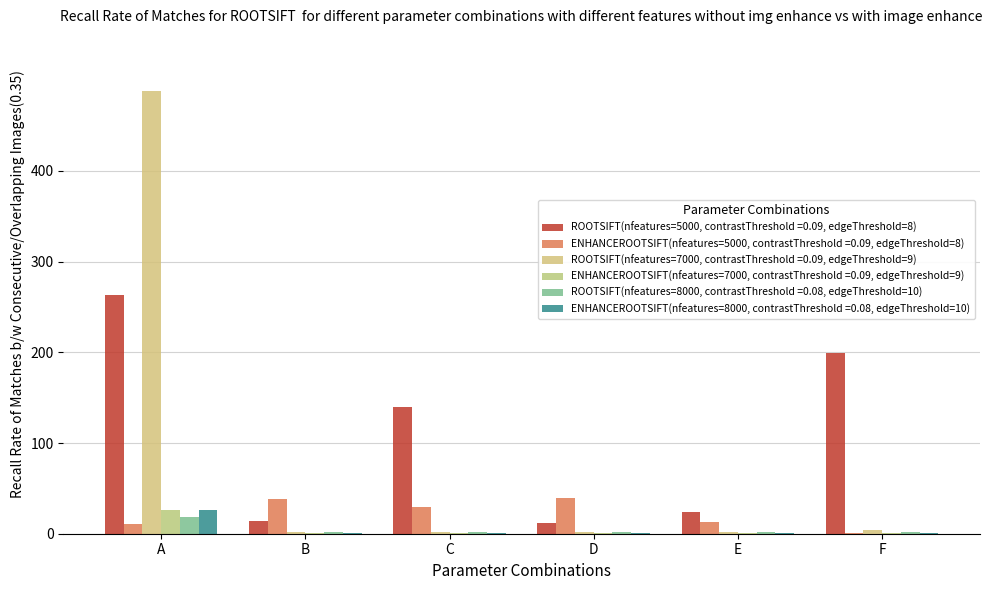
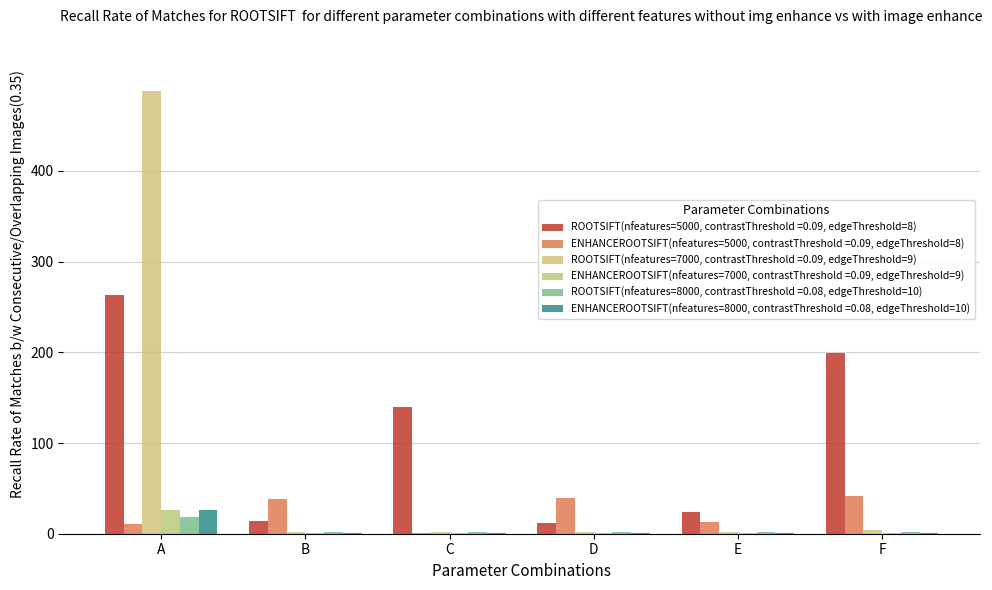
  {
    "ROOTSIFT(nfeatures=5000, contrastThreshold =0.09, edgeThreshold=8)": {
      "A": 260,
      "B": 10,
      "C": 140,
      "D": 10,
      "E": 20,
      "F": 200
    },
    "ENHANCEROOTSIFT(nfeatures=5000, contrastThreshold =0.09, edgeThreshold=8)": {
      "A": 10,
      "B": 40,
-     "C": 30,
+     "C": 0,
      "D": 40,
      "E": 10,
-     "F": 0
+     "F": 40
    },
    "ROOTSIFT(nfeatures=8000, contrastThreshold =0.08, edgeThreshold=10)": {
      "A": 20
    },
    "ENHANCEROOTSIFT(nfeatures=8000, contrastThreshold =0.08, edgeThreshold=10)": {
      "A": 30
    }
  }
